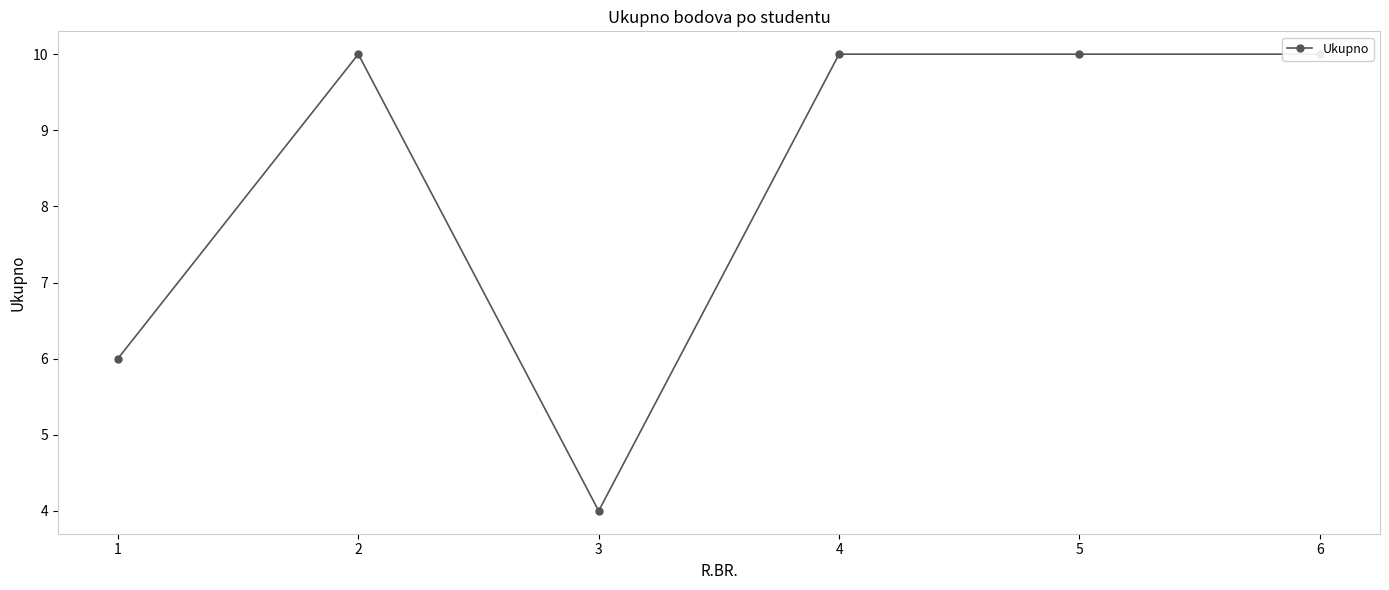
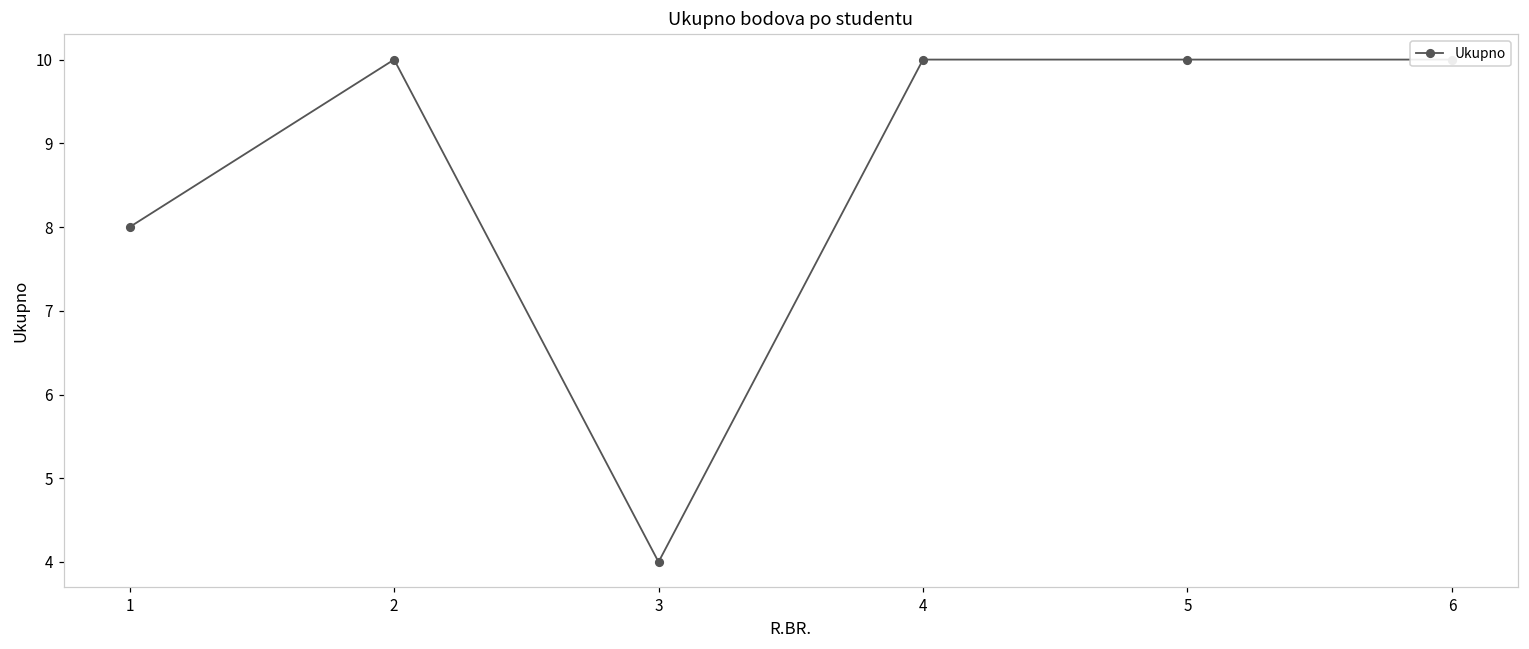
  {
-   "1": 6,
+   "1": 8,
    "2": 10,
    "3": 4,
    "4": 10,
    "5": 10
  }
